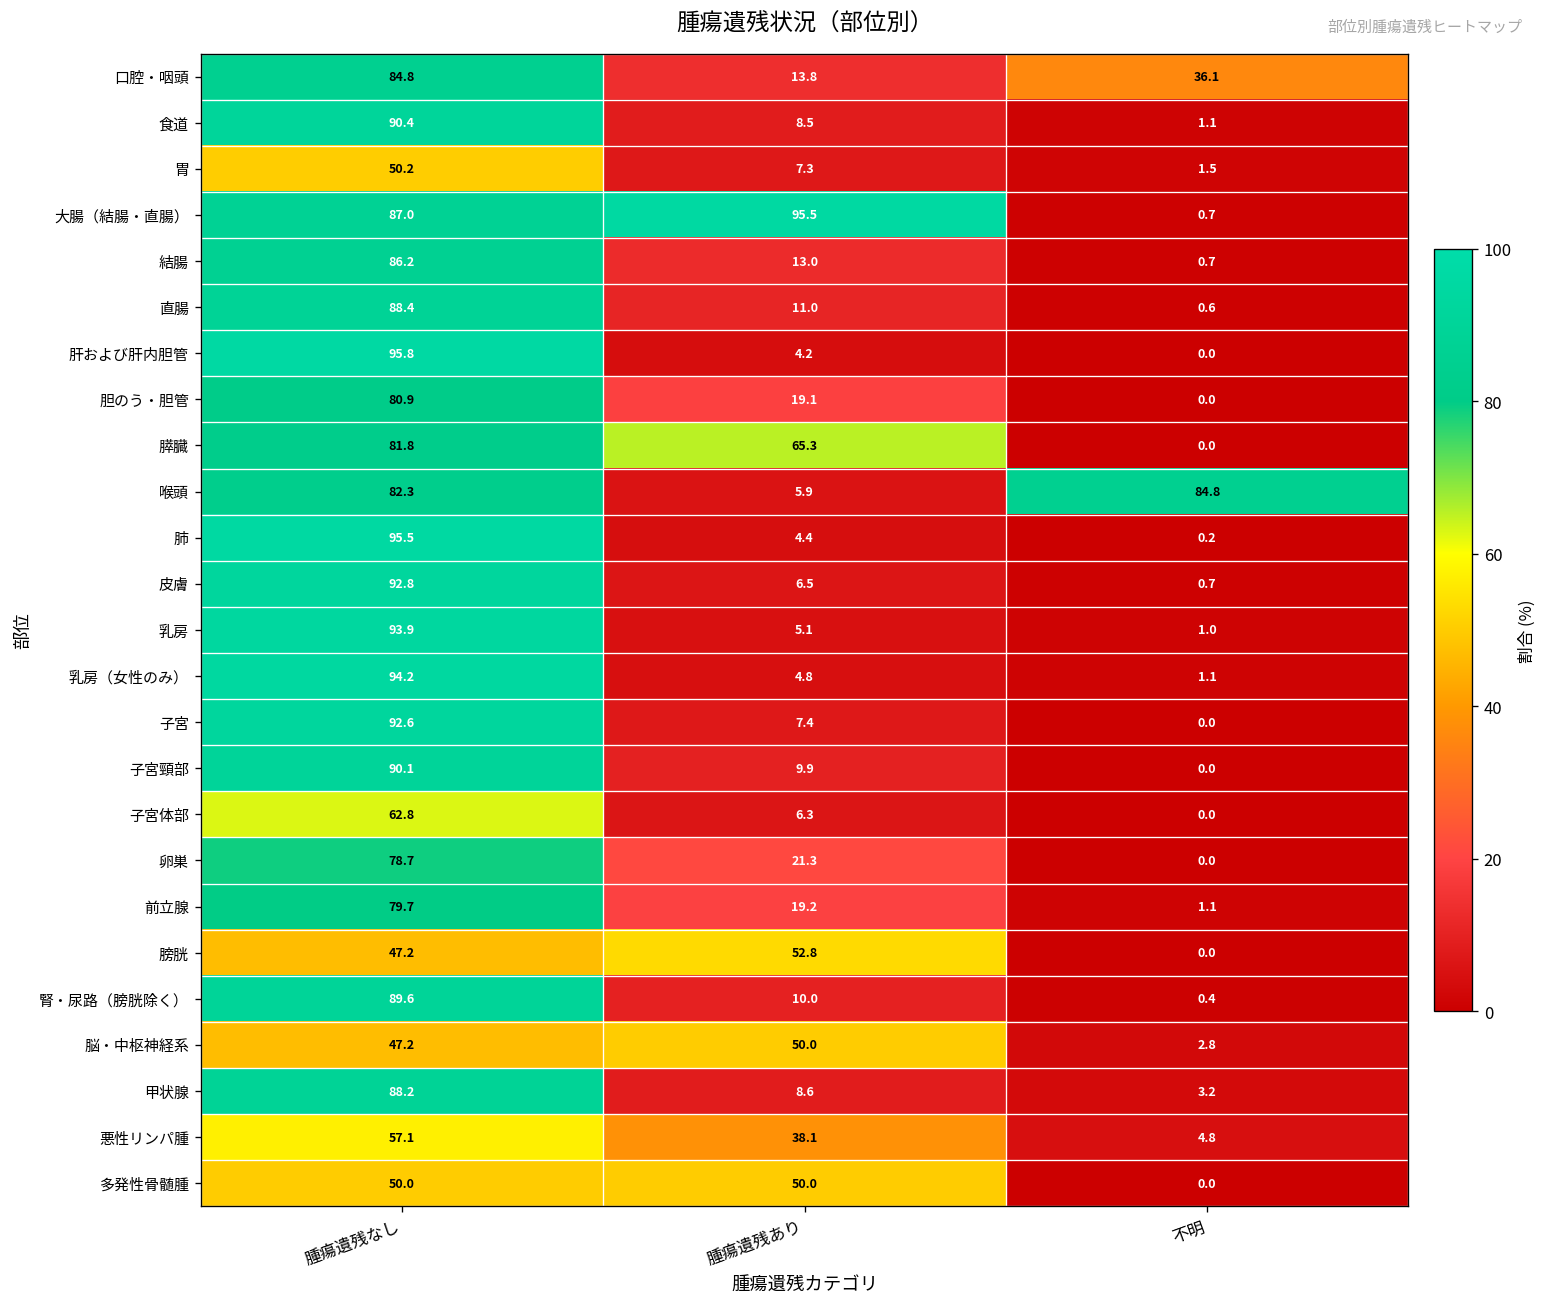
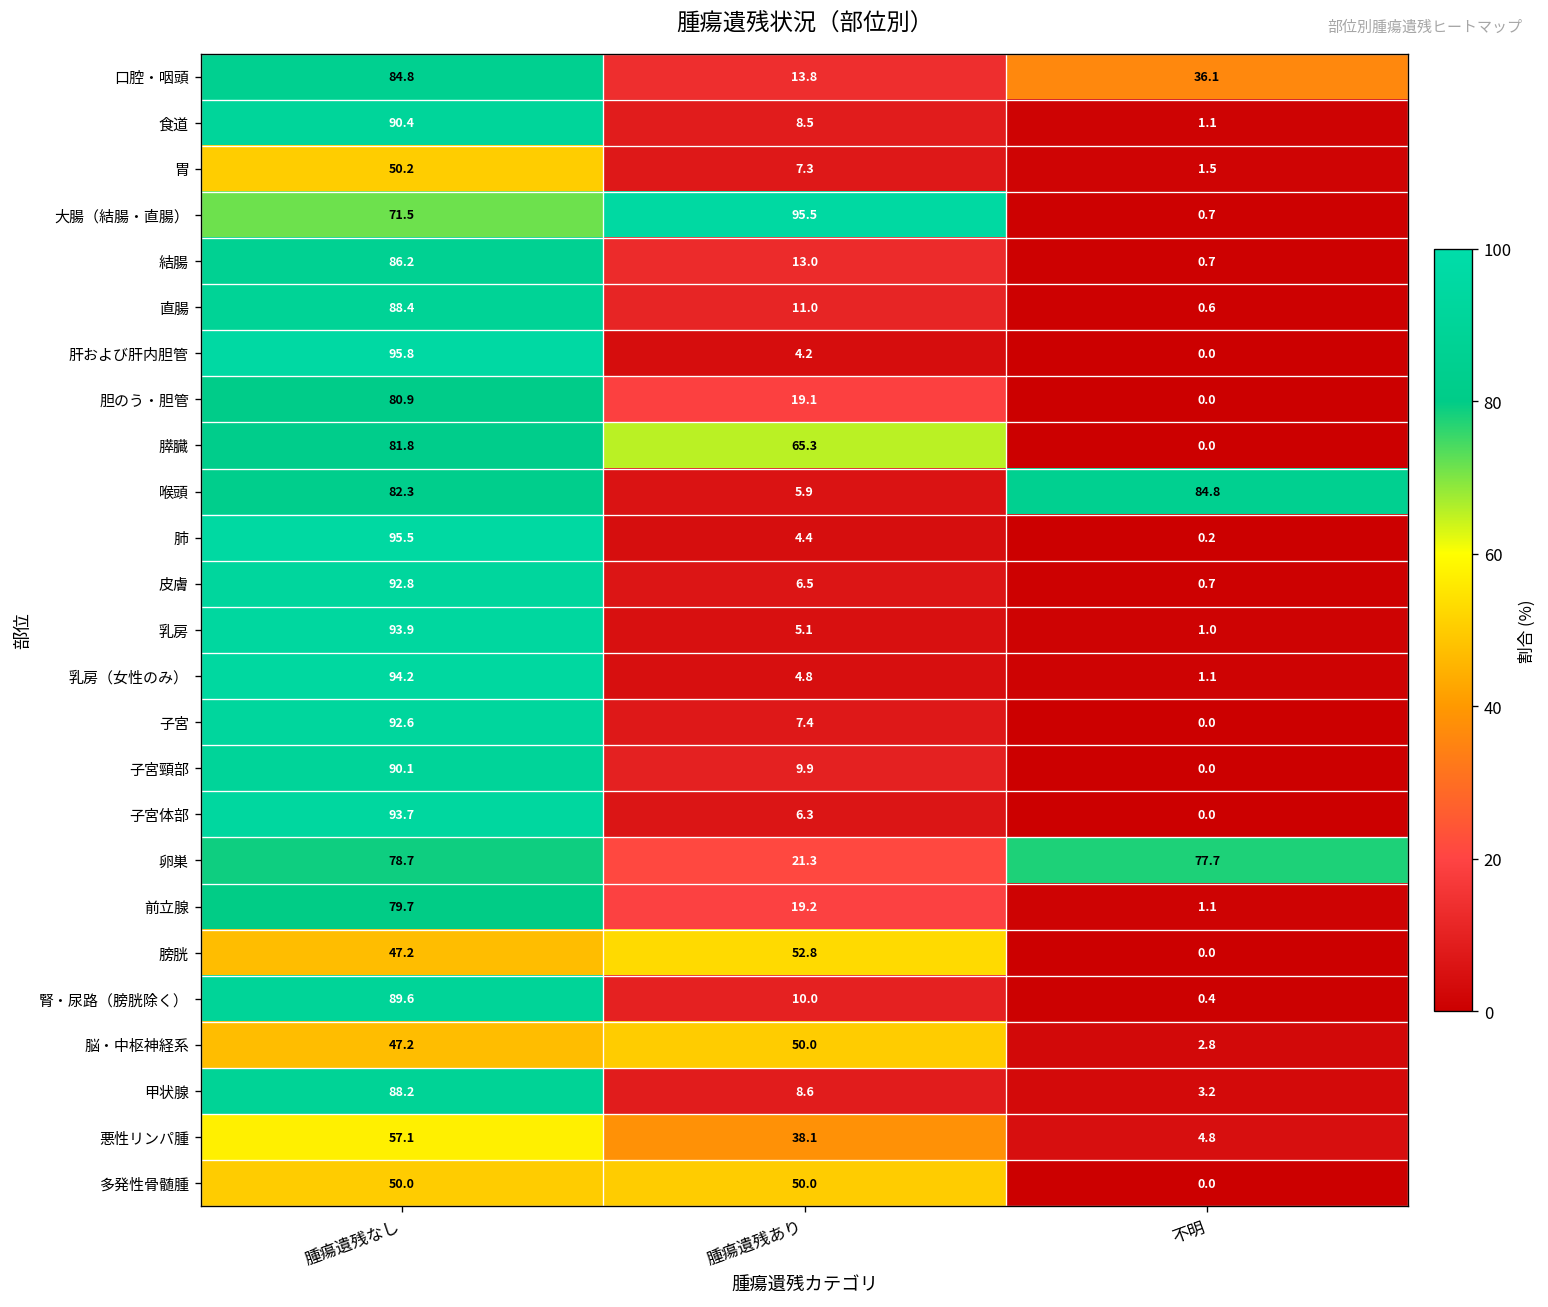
  {
    "口腔・咽頭": {
      "腫瘍遺残なし": 84.8,
      "腫瘍遺残あり": 13.8,
      "不明": 36.1
    },
    "食道": {
      "腫瘍遺残なし": 90.4,
      "腫瘍遺残あり": 8.5,
      "不明": 1.1
    },
    "胃": {
      "腫瘍遺残なし": 50.2,
      "腫瘍遺残あり": 7.3,
      "不明": 1.5
    },
    "大腸（結腸・直腸）": {
-     "腫瘍遺残なし": 87.0,
+     "腫瘍遺残なし": 71.5,
      "腫瘍遺残あり": 95.5,
      "不明": 0.7
    },
    "結腸": {
      "腫瘍遺残なし": 86.2,
      "腫瘍遺残あり": 13.0,
      "不明": 0.7
    },
    "直腸": {
      "腫瘍遺残なし": 88.4,
      "腫瘍遺残あり": 11.0,
      "不明": 0.6
    },
    "肝および肝内胆管": {
      "腫瘍遺残なし": 95.8,
      "腫瘍遺残あり": 4.2,
      "不明": 0.0
    },
    "胆のう・胆管": {
      "腫瘍遺残なし": 80.9,
      "腫瘍遺残あり": 19.1,
      "不明": 0.0
    },
    "膵臓": {
      "腫瘍遺残なし": 81.8,
      "腫瘍遺残あり": 65.3,
      "不明": 0.0
    },
    "喉頭": {
      "腫瘍遺残なし": 82.3,
      "腫瘍遺残あり": 5.9,
      "不明": 84.8
    },
    "肺": {
      "腫瘍遺残なし": 95.5,
      "腫瘍遺残あり": 4.4,
      "不明": 0.2
    },
    "皮膚": {
      "腫瘍遺残なし": 92.8,
      "腫瘍遺残あり": 6.5,
      "不明": 0.7
    },
    "乳房": {
      "腫瘍遺残なし": 93.9,
      "腫瘍遺残あり": 5.1,
      "不明": 1.0
    },
    "乳房（女性のみ）": {
      "腫瘍遺残なし": 94.2,
      "腫瘍遺残あり": 4.8,
      "不明": 1.1
    },
    "子宮": {
      "腫瘍遺残なし": 92.6,
      "腫瘍遺残あり": 7.4,
      "不明": 0.0
    },
    "子宮頸部": {
      "腫瘍遺残なし": 90.1,
      "腫瘍遺残あり": 9.9,
      "不明": 0.0
    },
    "子宮体部": {
-     "腫瘍遺残なし": 62.8,
+     "腫瘍遺残なし": 93.7,
      "腫瘍遺残あり": 6.3,
      "不明": 0.0
    },
    "卵巣": {
      "腫瘍遺残なし": 78.7,
      "腫瘍遺残あり": 21.3,
-     "不明": 0.0
+     "不明": 77.7
    },
    "前立腺": {
      "腫瘍遺残なし": 79.7,
      "腫瘍遺残あり": 19.2,
      "不明": 1.1
    },
    "膀胱": {
      "腫瘍遺残なし": 47.2,
      "腫瘍遺残あり": 52.8,
      "不明": 0.0
    },
    "腎・尿路（膀胱除く）": {
      "腫瘍遺残なし": 89.6,
      "腫瘍遺残あり": 10.0,
      "不明": 0.4
    },
    "脳・中枢神経系": {
      "腫瘍遺残なし": 47.2,
      "腫瘍遺残あり": 50.0,
      "不明": 2.8
    },
    "甲状腺": {
      "腫瘍遺残なし": 88.2,
      "腫瘍遺残あり": 8.6,
      "不明": 3.2
    },
    "悪性リンパ腫": {
      "腫瘍遺残なし": 57.1,
      "腫瘍遺残あり": 38.1,
      "不明": 4.8
    },
    "多発性骨髄腫": {
      "腫瘍遺残なし": 50.0,
      "腫瘍遺残あり": 50.0,
      "不明": 0.0
    }
  }
